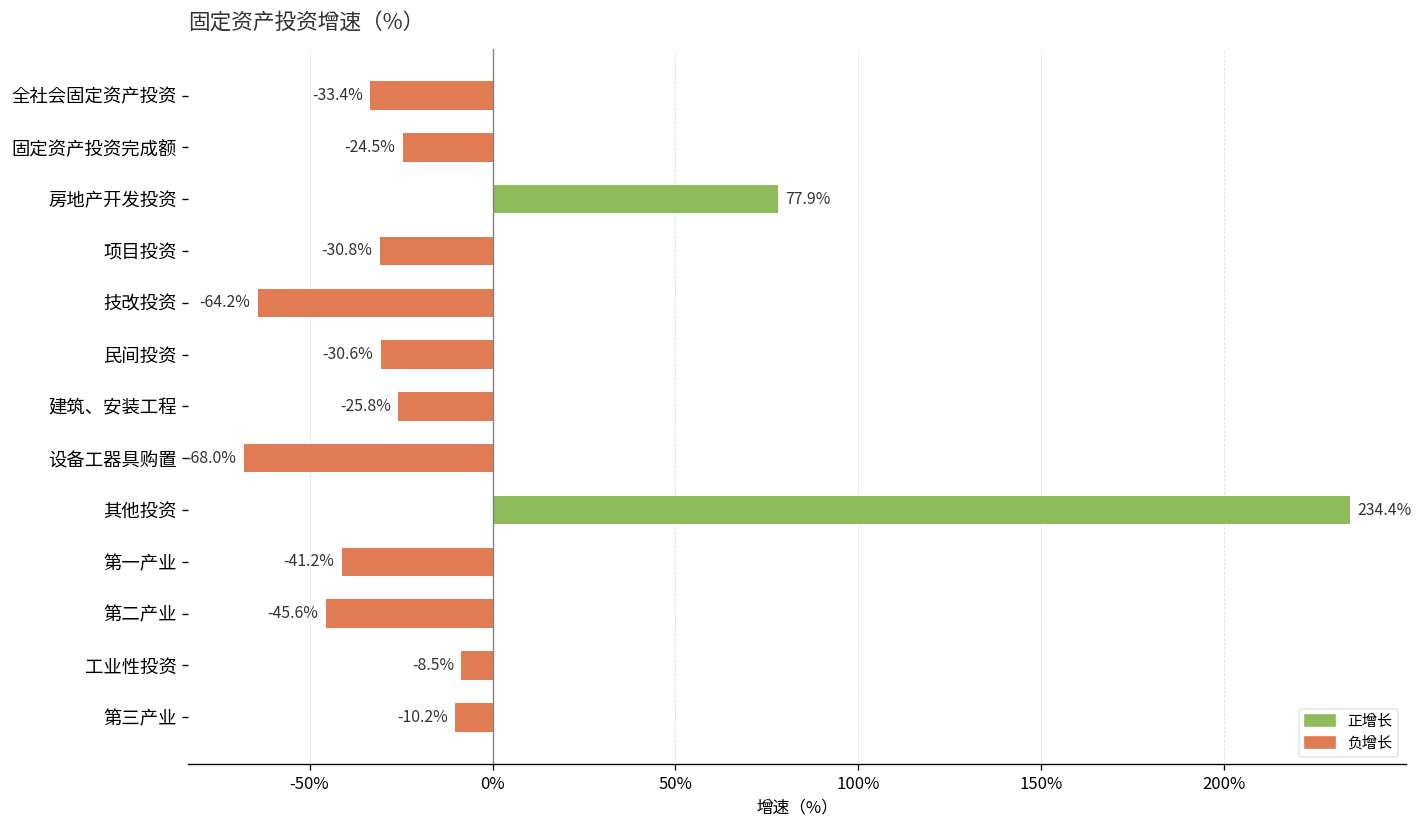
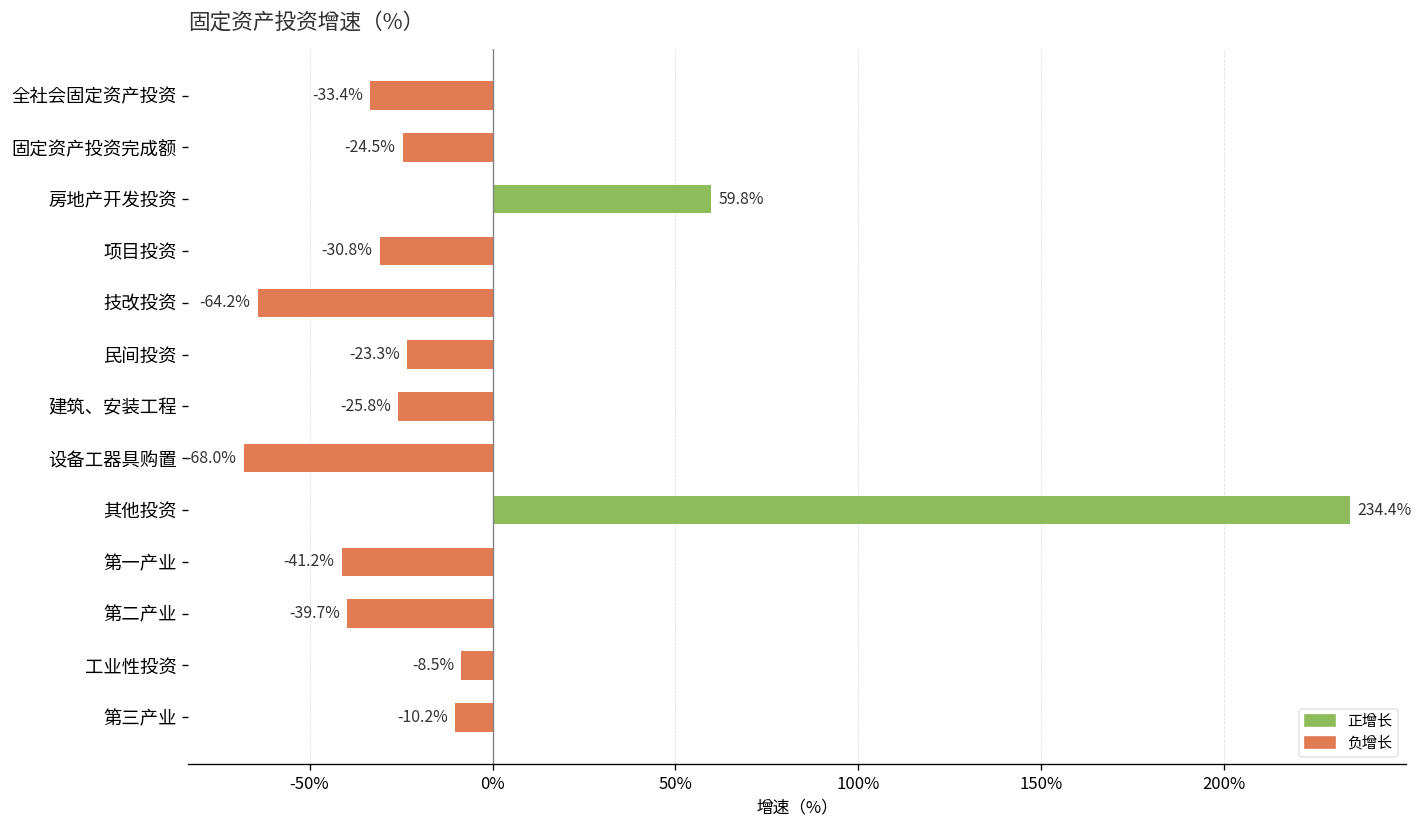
  {
    "全社会固定资产投资": "-33.4%",
    "固定资产投资完成额": "-24.5%",
-   "房地产开发投资": "77.9%",
+   "房地产开发投资": "59.8%",
    "项目投资": "-30.8%",
    "技改投资": "-64.2%",
-   "民间投资": "-30.6%",
+   "民间投资": "-23.3%",
    "建筑、安装工程": "-25.8%",
    "设备工器具购置": "-68.0%",
    "其他投资": "234.4%",
    "第一产业": "-41.2%",
-   "第二产业": "-45.6%",
+   "第二产业": "-39.7%",
    "工业性投资": "-8.5%",
    "第三产业": "-10.2%"
  }
